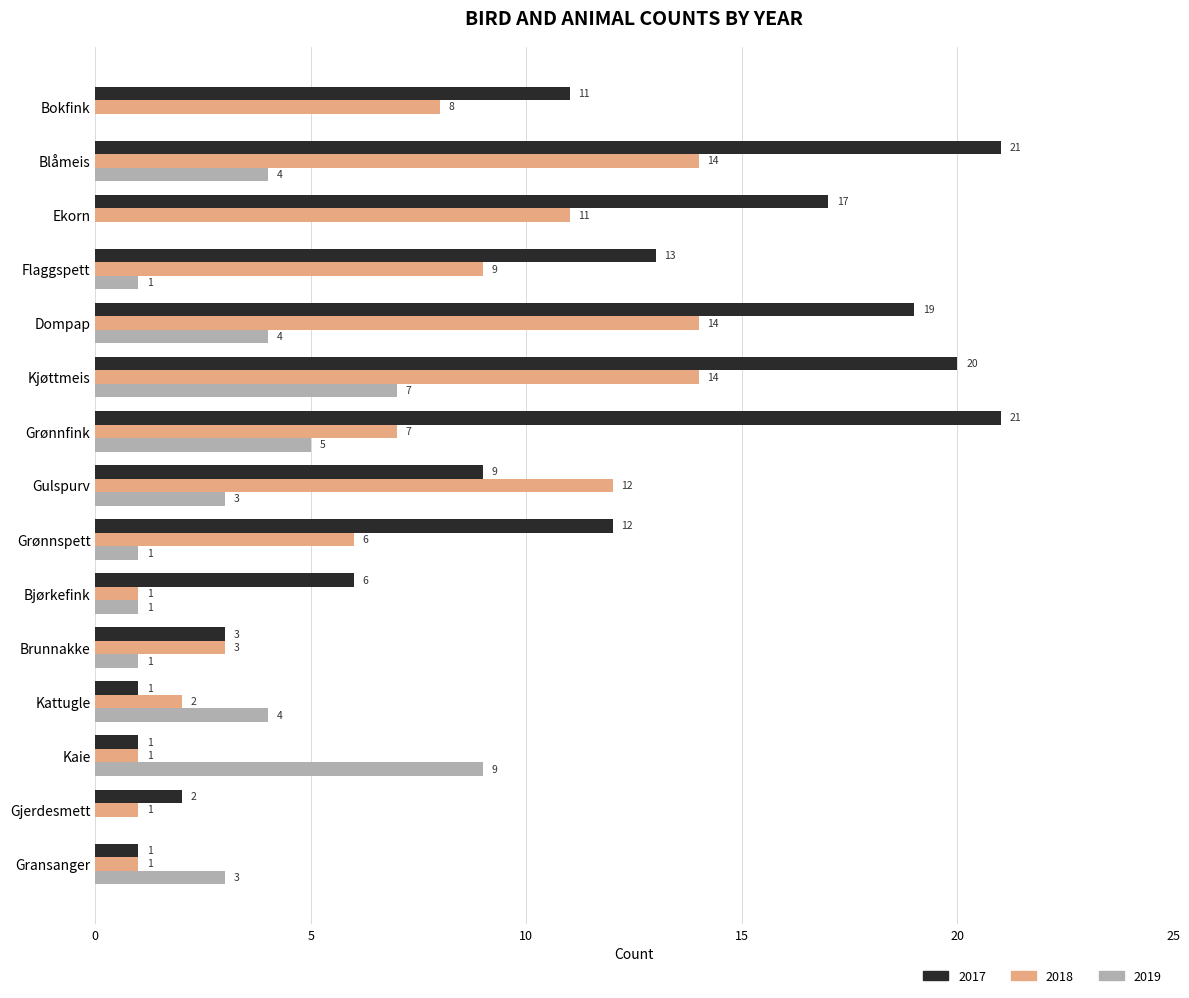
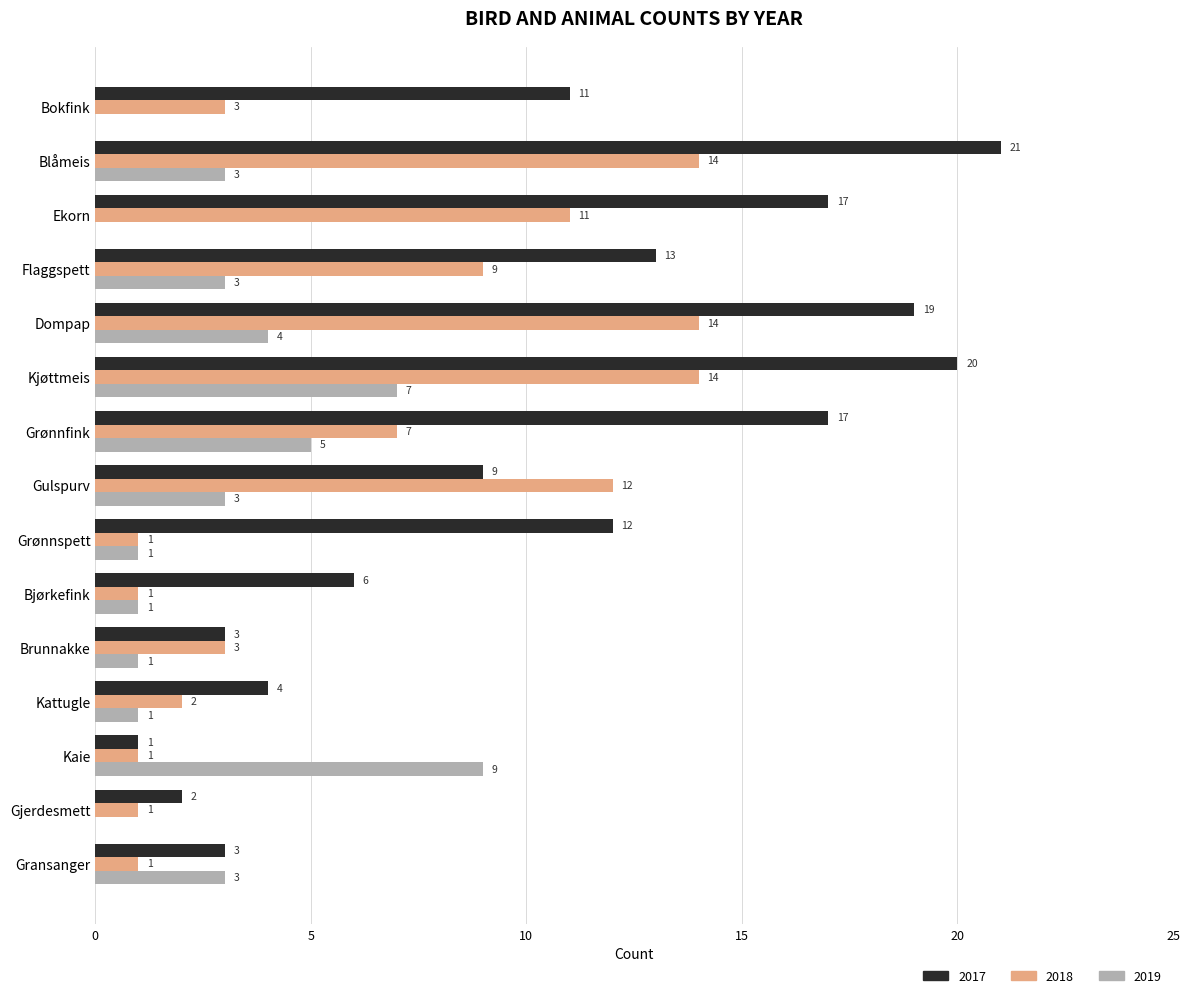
  {
    "2017": {
      "Bokfink": 11,
      "Blåmeis": 21,
      "Ekorn": 17,
      "Flaggspett": 13,
      "Dompap": 19,
      "Kjøttmeis": 20,
-     "Grønnfink": 21,
+     "Grønnfink": 17,
      "Gulspurv": 9,
      "Grønnspett": 12,
      "Bjørkefink": 6,
      "Brunnakke": 3,
-     "Kattugle": 1,
+     "Kattugle": 4,
      "Kaie": 1,
      "Gjerdesmett": 2,
-     "Gransanger": 1
+     "Gransanger": 3
    },
    "2018": {
-     "Bokfink": 8,
+     "Bokfink": 3,
      "Blåmeis": 14,
      "Ekorn": 11,
      "Flaggspett": 9,
      "Dompap": 14,
      "Kjøttmeis": 14,
      "Grønnfink": 7,
      "Gulspurv": 12,
-     "Grønnspett": 6,
+     "Grønnspett": 1,
      "Bjørkefink": 1,
      "Brunnakke": 3,
      "Kattugle": 2,
      "Kaie": 1,
      "Gjerdesmett": 1,
      "Gransanger": 1
    },
    "2019": {
-     "Blåmeis": 4,
-     "Flaggspett": 1,
+     "Blåmeis": 3,
+     "Flaggspett": 3,
      "Dompap": 4,
      "Kjøttmeis": 7,
      "Grønnfink": 5,
      "Gulspurv": 3,
      "Grønnspett": 1,
      "Bjørkefink": 1,
      "Brunnakke": 1,
-     "Kattugle": 4,
+     "Kattugle": 1,
      "Kaie": 9,
      "Gransanger": 3
    }
  }
